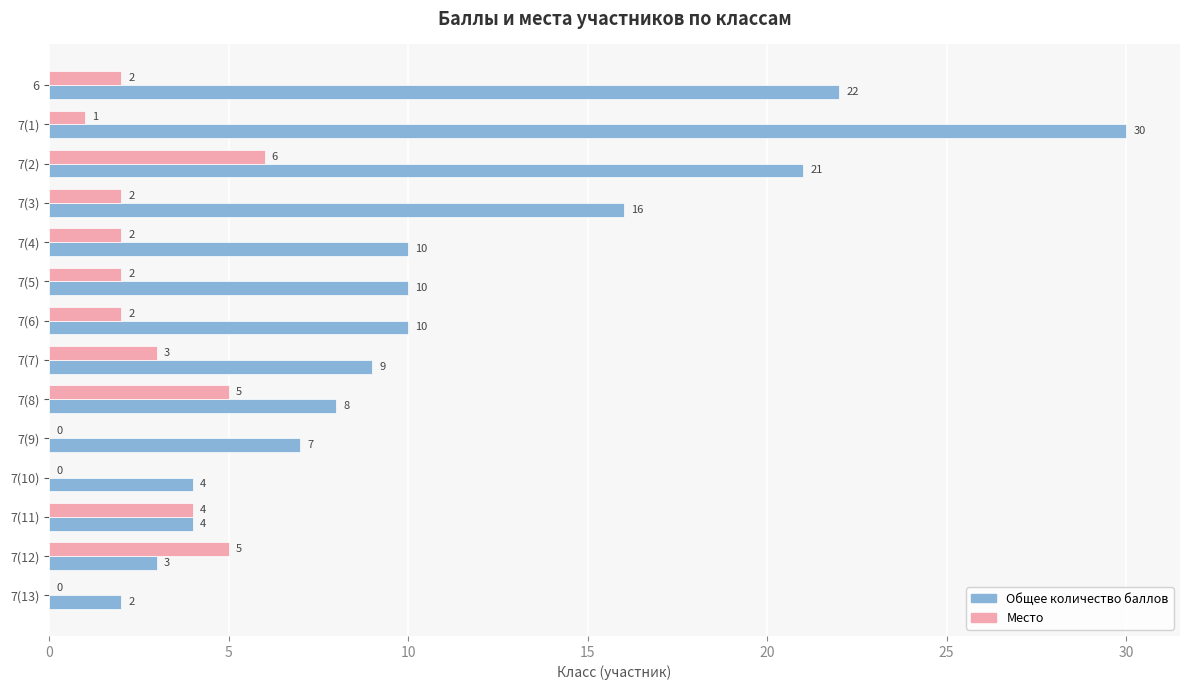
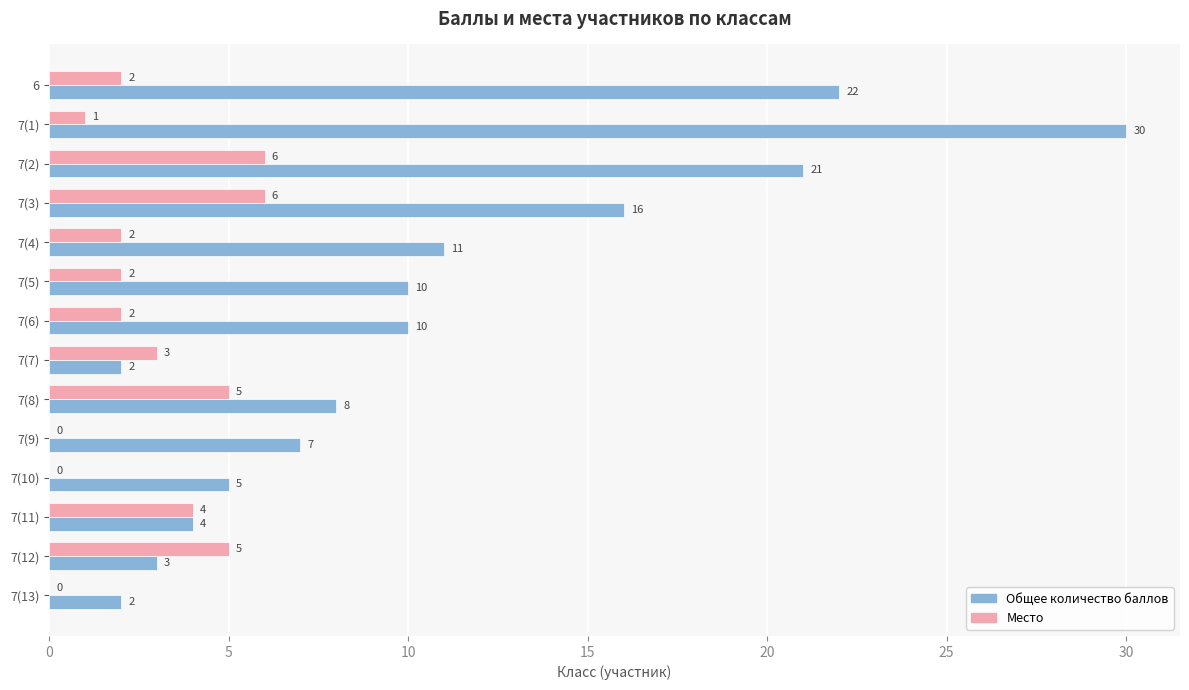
  {
    "Общее количество баллов": {
      "6": 22,
      "7(1)": 30,
      "7(2)": 21,
      "7(3)": 16,
-     "7(4)": 10,
+     "7(4)": 11,
      "7(5)": 10,
      "7(6)": 10,
-     "7(7)": 9,
+     "7(7)": 2,
      "7(8)": 8,
      "7(9)": 7,
-     "7(10)": 4,
+     "7(10)": 5,
      "7(11)": 4,
      "7(12)": 3,
      "7(13)": 2
    },
    "Место": {
      "6": 2,
      "7(1)": 1,
      "7(2)": 6,
-     "7(3)": 2,
+     "7(3)": 6,
      "7(4)": 2,
      "7(5)": 2,
      "7(6)": 2,
      "7(7)": 3,
      "7(8)": 5,
      "7(9)": 0,
      "7(10)": 0,
      "7(11)": 4,
      "7(12)": 5,
      "7(13)": 0
    }
  }
